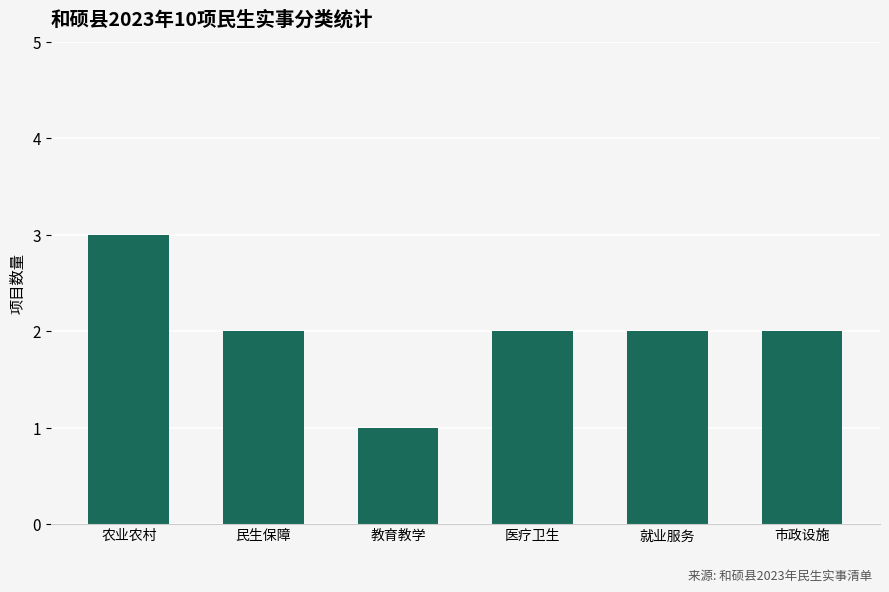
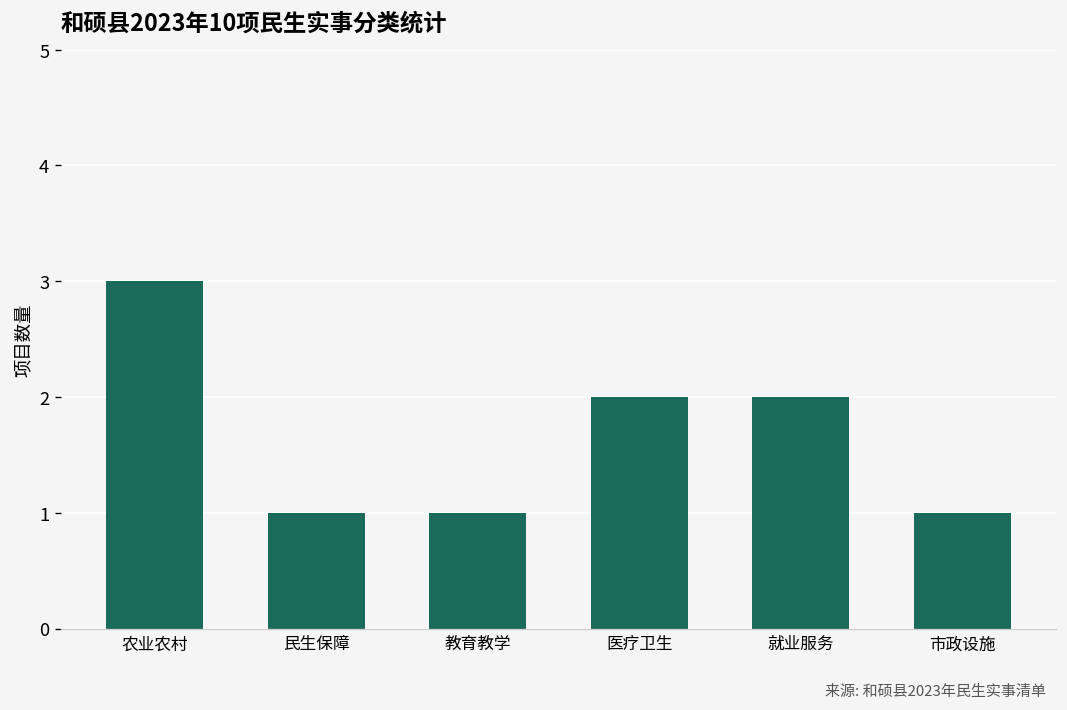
  {
    "农业农村": 3,
-   "民生保障": 2,
+   "民生保障": 1,
    "教育教学": 1,
    "医疗卫生": 2,
    "就业服务": 2,
-   "市政设施": 2
+   "市政设施": 1
  }
